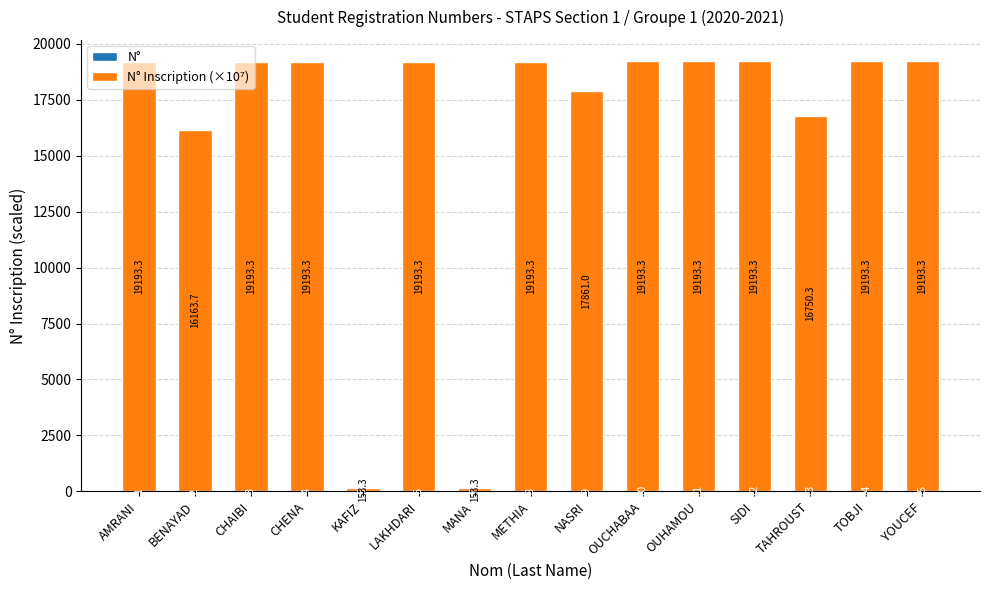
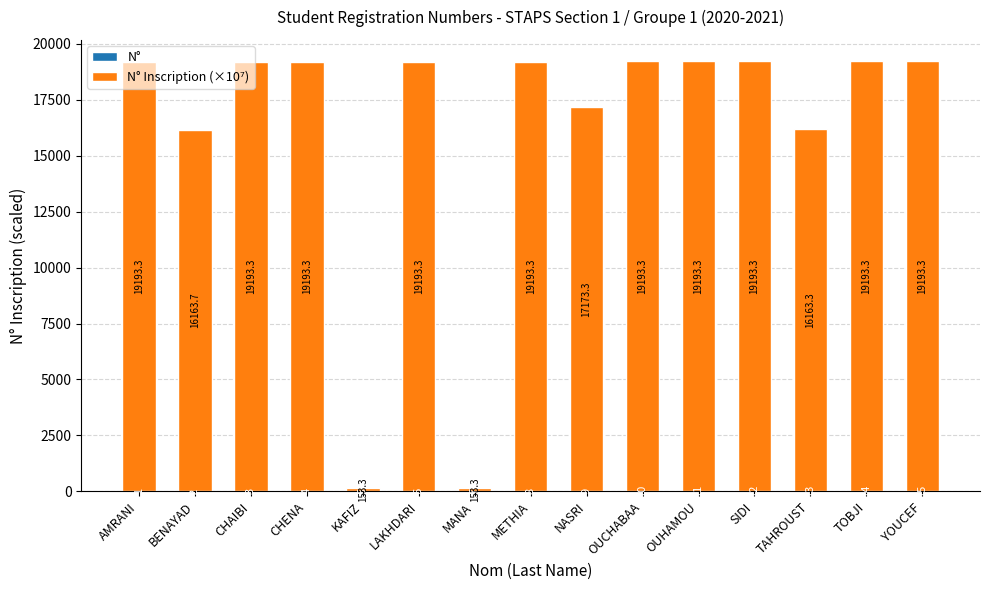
  {
    "N°": {
      "AMRANI": 1,
      "BENAYAD": 2,
      "CHAIBI": 3,
      "CHENA": 4,
      "LAKHDARI": 6,
      "METHIA": 8,
      "NASRI": 9,
      "OUCHABAA": 10,
      "OUHAMOU": 11,
      "SIDI": 12,
      "TAHROUST": 13,
      "TOBJI": 14,
      "YOUCEF": 15
    },
    "N° Inscription (×10⁷)": {
      "BENAYAD": 16163.7,
      "CHENA": 19193.3,
      "LAKHDARI": 19193.3,
      "METHIA": 19193.3,
-     "NASRI": 17861.0,
+     "NASRI": 17173.3,
      "OUCHABAA": 19193.3,
      "OUHAMOU": 19193.3,
      "SIDI": 19193.3,
-     "TAHROUST": 16750.3,
+     "TAHROUST": 16163.3,
      "TOBJI": 19193.3,
      "YOUCEF": 19193.3
    }
  }
